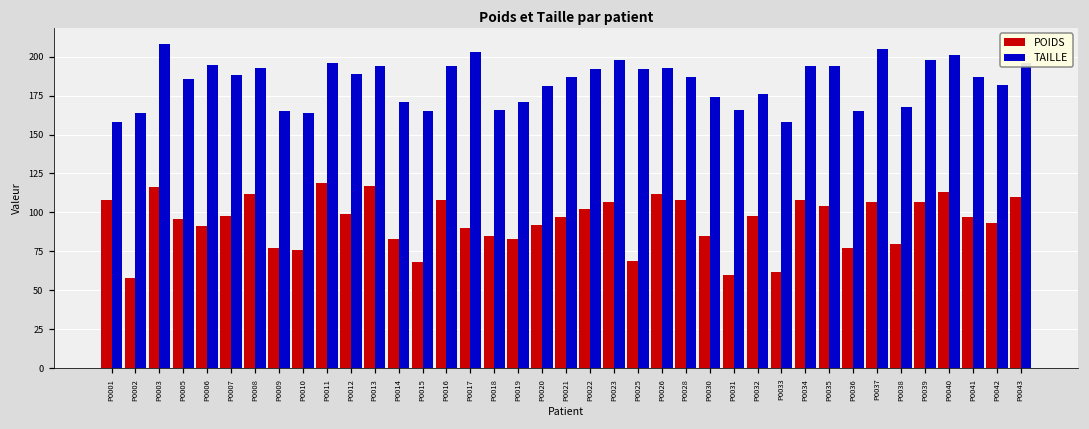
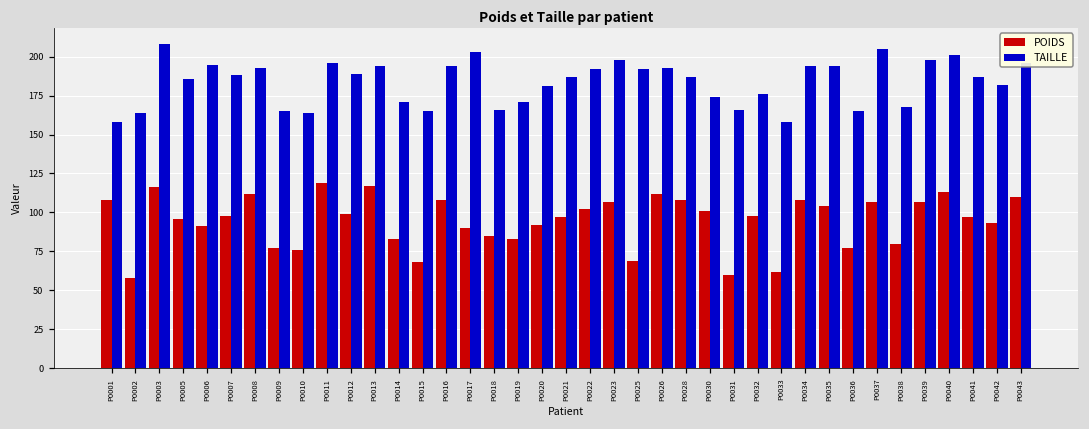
  {
    "POIDS": {
      "P0001": 108,
      "P0002": 58,
      "P0003": 116,
      "P0005": 96,
      "P0006": 91,
      "P0007": 98,
      "P0008": 112,
      "P0009": 77,
      "P0010": 76,
      "P0011": 119,
      "P0012": 99,
      "P0013": 117,
      "P0014": 83,
      "P0015": 68,
      "P0016": 108,
      "P0017": 90,
      "P0018": 85,
      "P0019": 83,
      "P0020": 92,
      "P0021": 97,
      "P0022": 102,
      "P0023": 107,
      "P0025": 69,
      "P0026": 112,
      "P0028": 108,
-     "P0030": 85,
+     "P0030": 101,
      "P0031": 60,
      "P0032": 98,
      "P0033": 62,
      "P0034": 108,
      "P0035": 104,
      "P0036": 77,
      "P0037": 107,
      "P0038": 80,
      "P0039": 107,
      "P0040": 113,
      "P0041": 97,
      "P0042": 93,
      "P0043": 110
    },
    "TAILLE": {
      "P0001": 158,
      "P0002": 164,
      "P0003": 208,
      "P0005": 186,
      "P0006": 195,
      "P0007": 188,
      "P0008": 193,
      "P0009": 165,
      "P0010": 164,
      "P0011": 196,
      "P0012": 189,
      "P0013": 194,
      "P0014": 171,
      "P0015": 165,
      "P0016": 194,
      "P0017": 203,
      "P0018": 166,
      "P0019": 171,
      "P0020": 181,
      "P0021": 187,
      "P0022": 192,
      "P0023": 198,
      "P0025": 192,
      "P0026": 193,
      "P0028": 187,
      "P0030": 174,
      "P0031": 166,
      "P0032": 176,
      "P0033": 158,
      "P0034": 194,
      "P0035": 194,
      "P0036": 165,
      "P0037": 205,
      "P0038": 168,
      "P0039": 198,
      "P0040": 201,
      "P0041": 187,
      "P0042": 182
    }
  }
